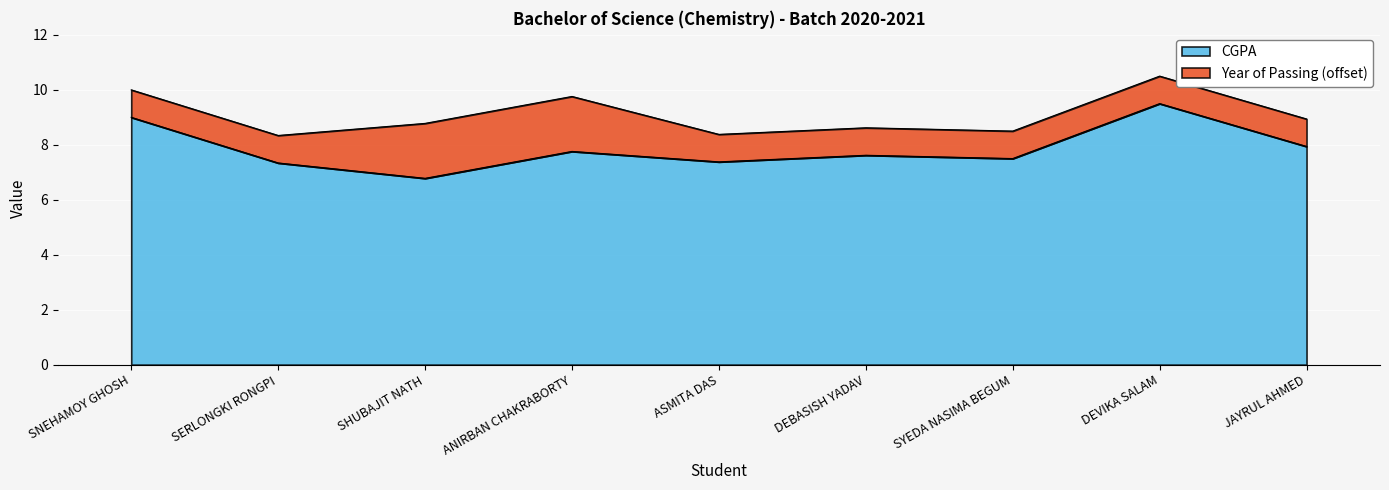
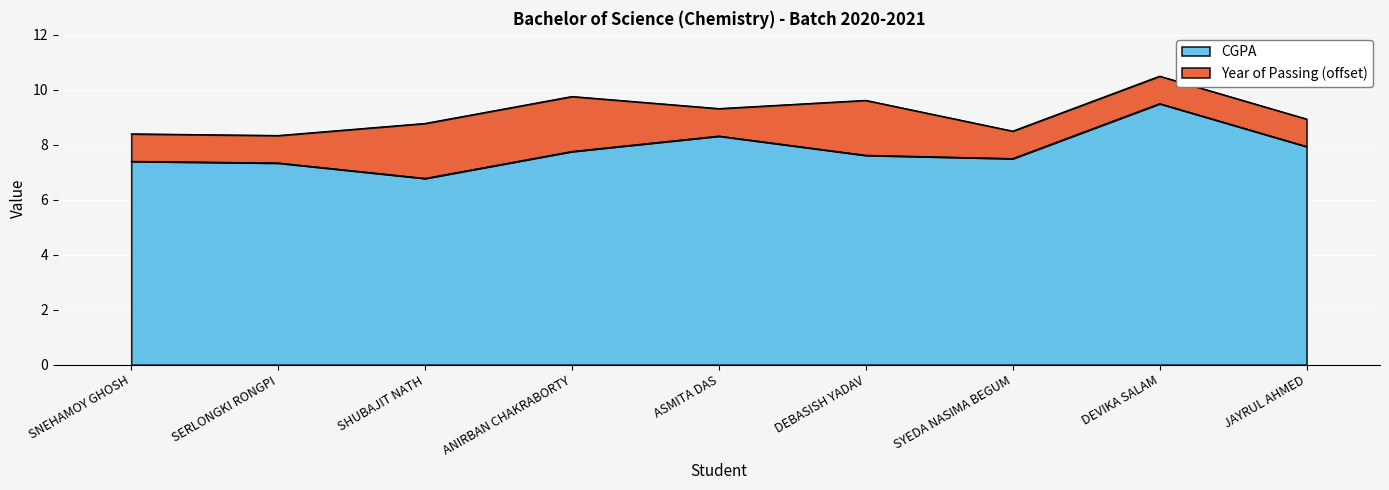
  {
    "CGPA": {
-     "SNEHAMOY GHOSH": 9.0,
+     "SNEHAMOY GHOSH": 7.4,
      "SERLONGKI RONGPI": 7.3,
      "SHUBAJIT NATH": 6.8,
      "ANIRBAN CHAKRABORTY": 7.8,
-     "ASMITA DAS": 7.4,
+     "ASMITA DAS": 8.3,
      "DEBASISH YADAV": 7.6,
      "SYEDA NASIMA BEGUM": 7.5,
      "DEVIKA SALAM": 9.5,
      "JAYRUL AHMED": 7.9
    },
    "Year of Passing (offset)": {
      "SNEHAMOY GHOSH": 1.0,
      "SERLONGKI RONGPI": 1.0,
      "SHUBAJIT NATH": 2.0,
      "ANIRBAN CHAKRABORTY": 2.0,
      "ASMITA DAS": 1.0,
-     "DEBASISH YADAV": 1.0,
+     "DEBASISH YADAV": 2.0,
      "SYEDA NASIMA BEGUM": 1.0,
      "DEVIKA SALAM": 1.0,
      "JAYRUL AHMED": 1.0
    }
  }
